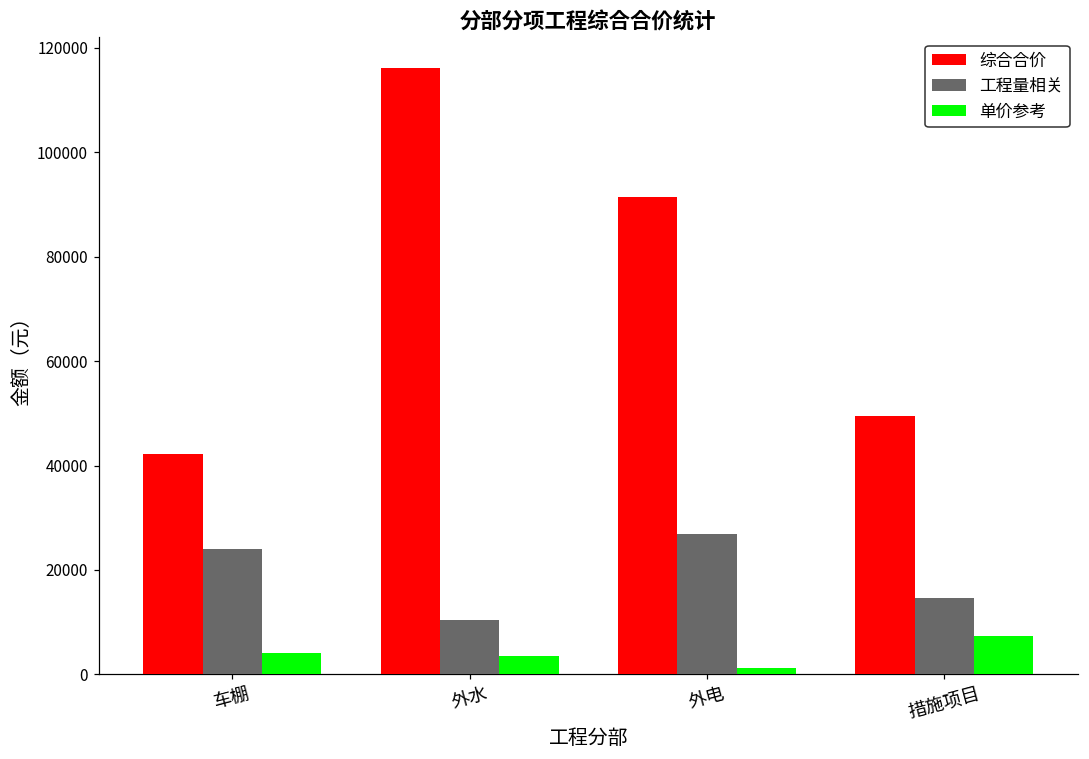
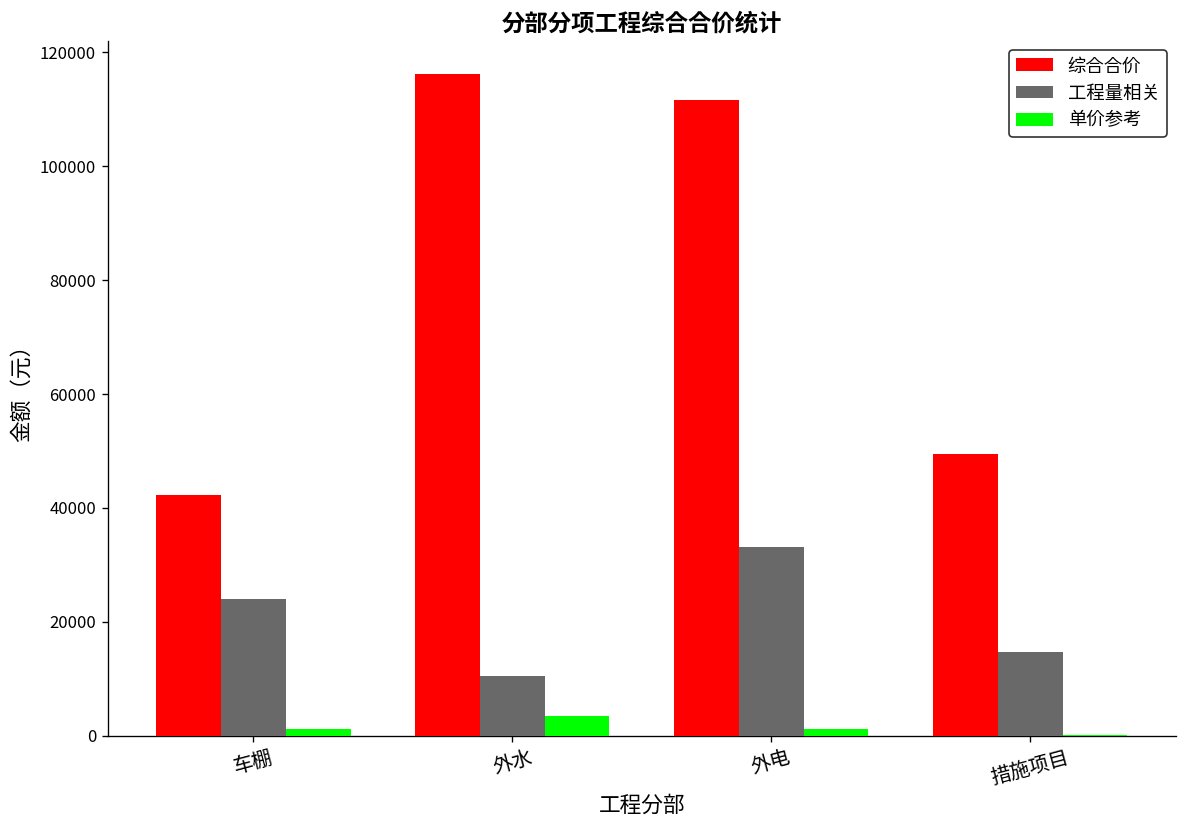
  {
    "综合合价": {
      "车棚": 42000,
      "外水": 116000,
-     "外电": 91000,
+     "外电": 112000,
      "措施项目": 49000
    },
    "工程量相关": {
      "车棚": 24000,
      "外水": 11000,
-     "外电": 27000,
+     "外电": 33000,
      "措施项目": 15000
    },
    "单价参考": {
-     "车棚": 4000,
+     "车棚": 1000,
      "外水": 4000,
      "外电": 1000,
-     "措施项目": 7000
+     "措施项目": 0
    }
  }
